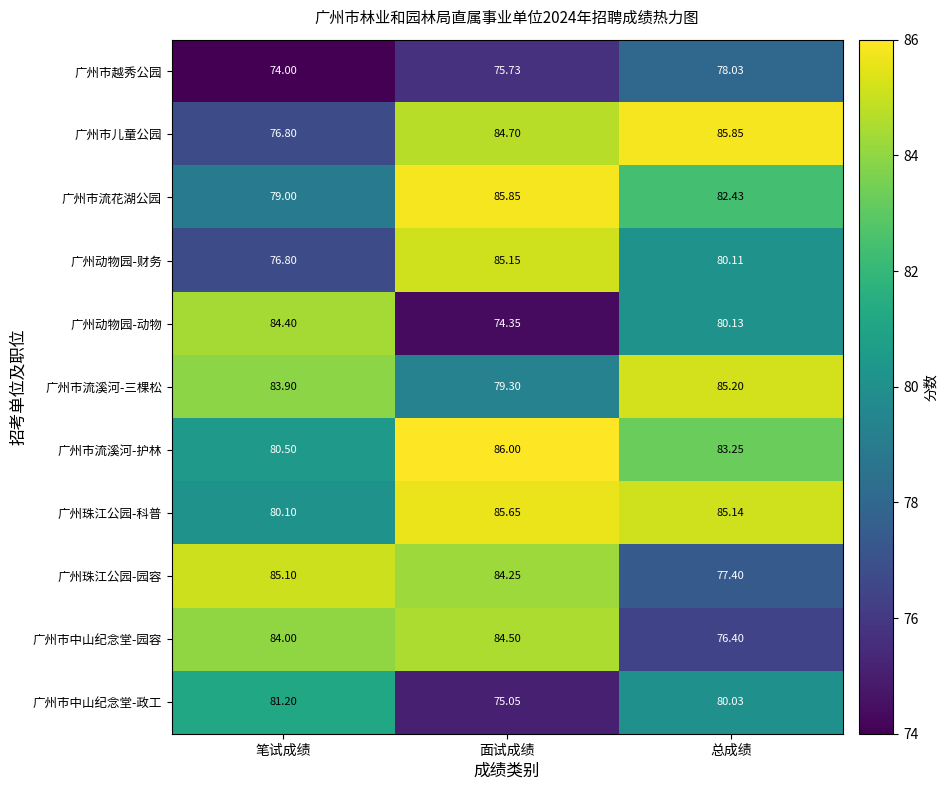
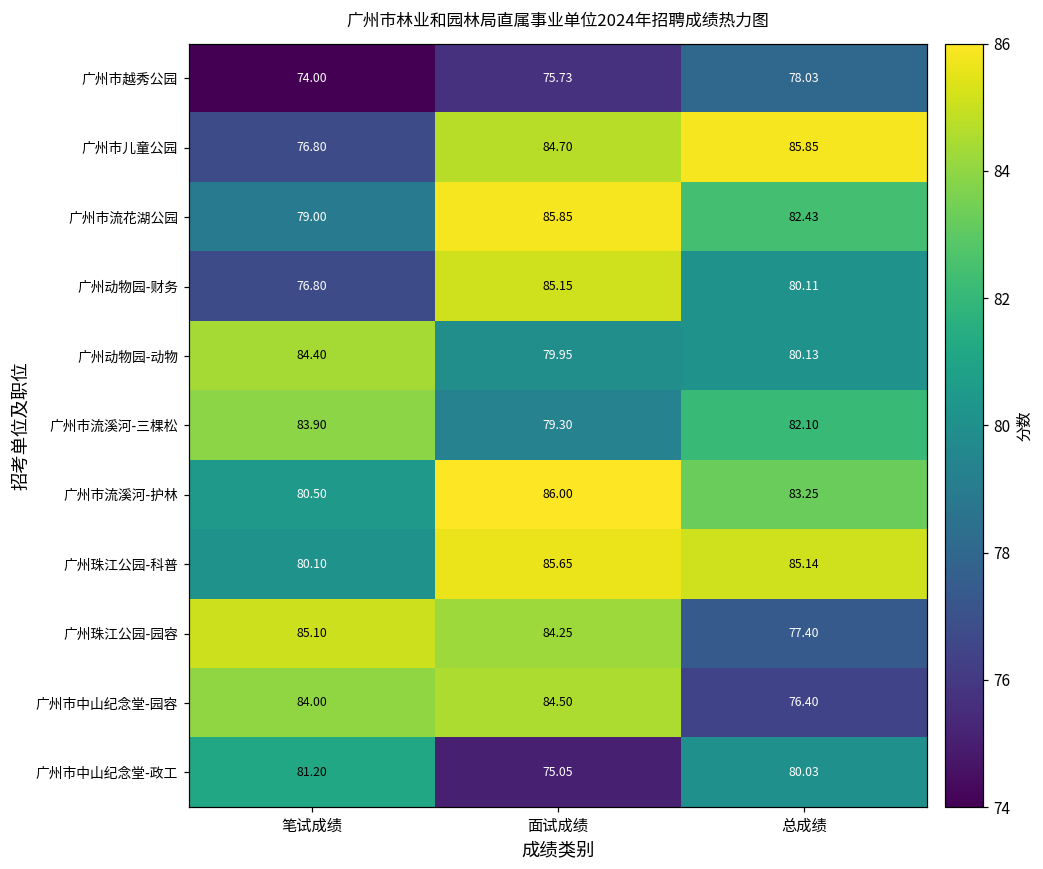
  {
    "广州市越秀公园": {
      "笔试成绩": 74.00,
      "面试成绩": 75.73,
      "总成绩": 78.03
    },
    "广州市儿童公园": {
      "笔试成绩": 76.80,
      "面试成绩": 84.70,
      "总成绩": 85.85
    },
    "广州市流花湖公园": {
      "笔试成绩": 79.00,
      "面试成绩": 85.85,
      "总成绩": 82.43
    },
    "广州动物园-财务": {
      "笔试成绩": 76.80,
      "面试成绩": 85.15,
      "总成绩": 80.11
    },
    "广州动物园-动物": {
      "笔试成绩": 84.40,
-     "面试成绩": 74.35,
+     "面试成绩": 79.95,
      "总成绩": 80.13
    },
    "广州市流溪河-三棵松": {
      "笔试成绩": 83.90,
      "面试成绩": 79.30,
-     "总成绩": 85.20
+     "总成绩": 82.10
    },
    "广州市流溪河-护林": {
      "笔试成绩": 80.50,
      "面试成绩": 86.00,
      "总成绩": 83.25
    },
    "广州珠江公园-科普": {
      "笔试成绩": 80.10,
      "面试成绩": 85.65,
      "总成绩": 85.14
    },
    "广州珠江公园-园容": {
      "笔试成绩": 85.10,
      "面试成绩": 84.25,
      "总成绩": 77.40
    },
    "广州市中山纪念堂-园容": {
      "笔试成绩": 84.00,
      "面试成绩": 84.50,
      "总成绩": 76.40
    },
    "广州市中山纪念堂-政工": {
      "笔试成绩": 81.20,
      "面试成绩": 75.05,
      "总成绩": 80.03
    }
  }
